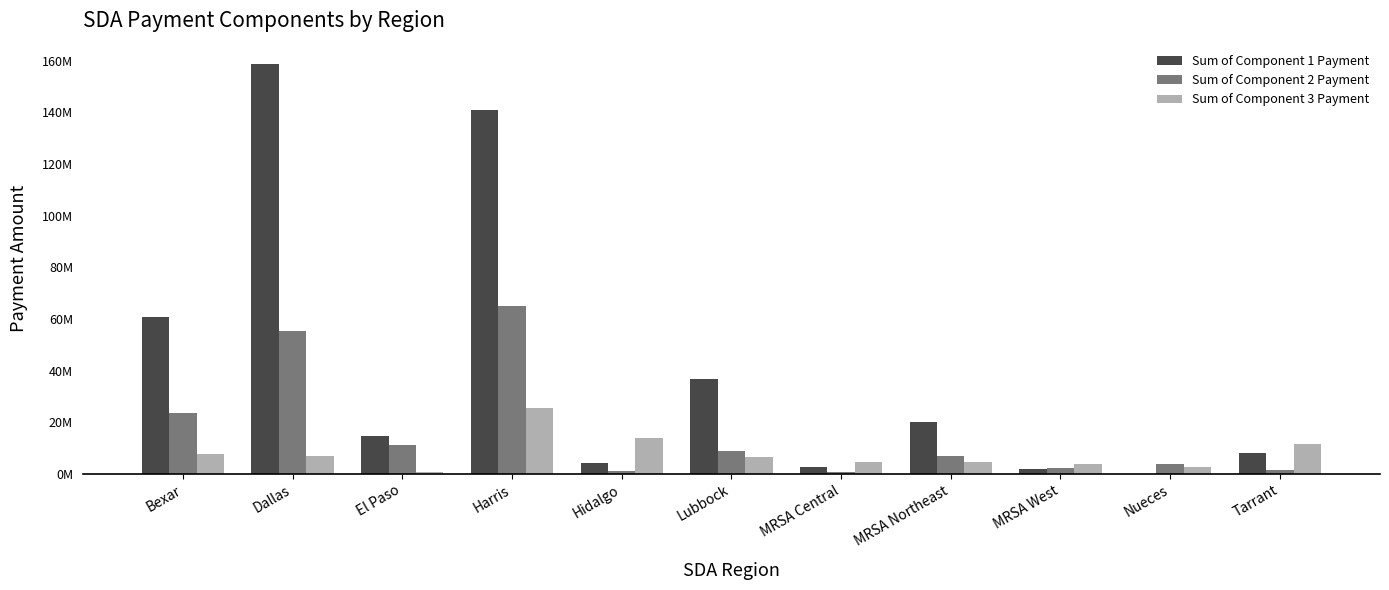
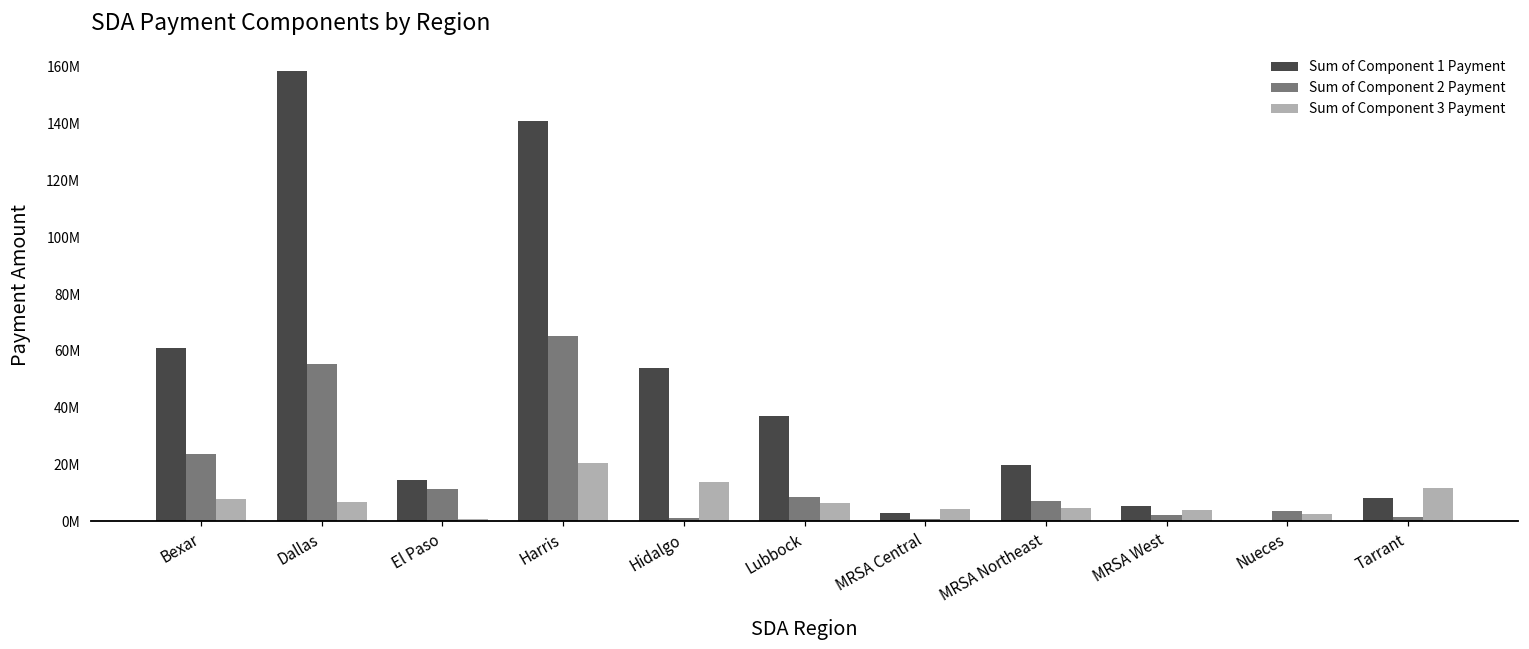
  {
    "Sum of Component 1 Payment": {
      "Bexar": 61000000,
      "Dallas": 159000000,
      "El Paso": 15000000,
      "Harris": 141000000,
-     "Hidalgo": 4000000,
+     "Hidalgo": 54000000,
      "Lubbock": 37000000,
      "MRSA Central": 3000000,
      "MRSA Northeast": 20000000,
-     "MRSA West": 2000000,
+     "MRSA West": 5000000,
      "Tarrant": 8000000
    },
    "Sum of Component 2 Payment": {
      "Bexar": 24000000,
      "Dallas": 55000000,
      "El Paso": 11000000,
      "Harris": 65000000,
      "Hidalgo": 1000000,
      "Lubbock": 9000000,
      "MRSA Northeast": 7000000,
      "MRSA West": 2000000,
      "Nueces": 4000000,
      "Tarrant": 2000000
    },
    "Sum of Component 3 Payment": {
      "Bexar": 8000000,
      "Dallas": 7000000,
-     "Harris": 26000000,
+     "Harris": 20000000,
      "Hidalgo": 14000000,
      "Lubbock": 6000000,
      "MRSA Central": 4000000,
      "MRSA Northeast": 5000000,
      "MRSA West": 4000000,
      "Nueces": 3000000,
      "Tarrant": 12000000
    }
  }
